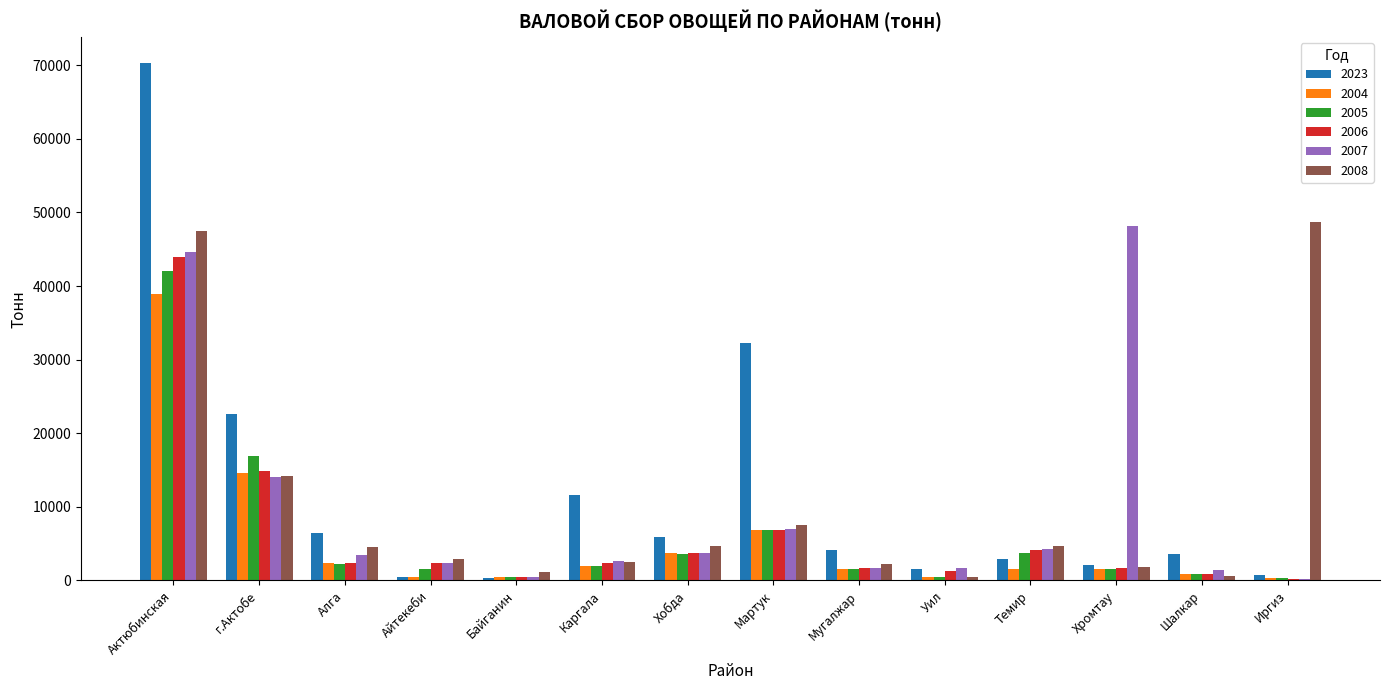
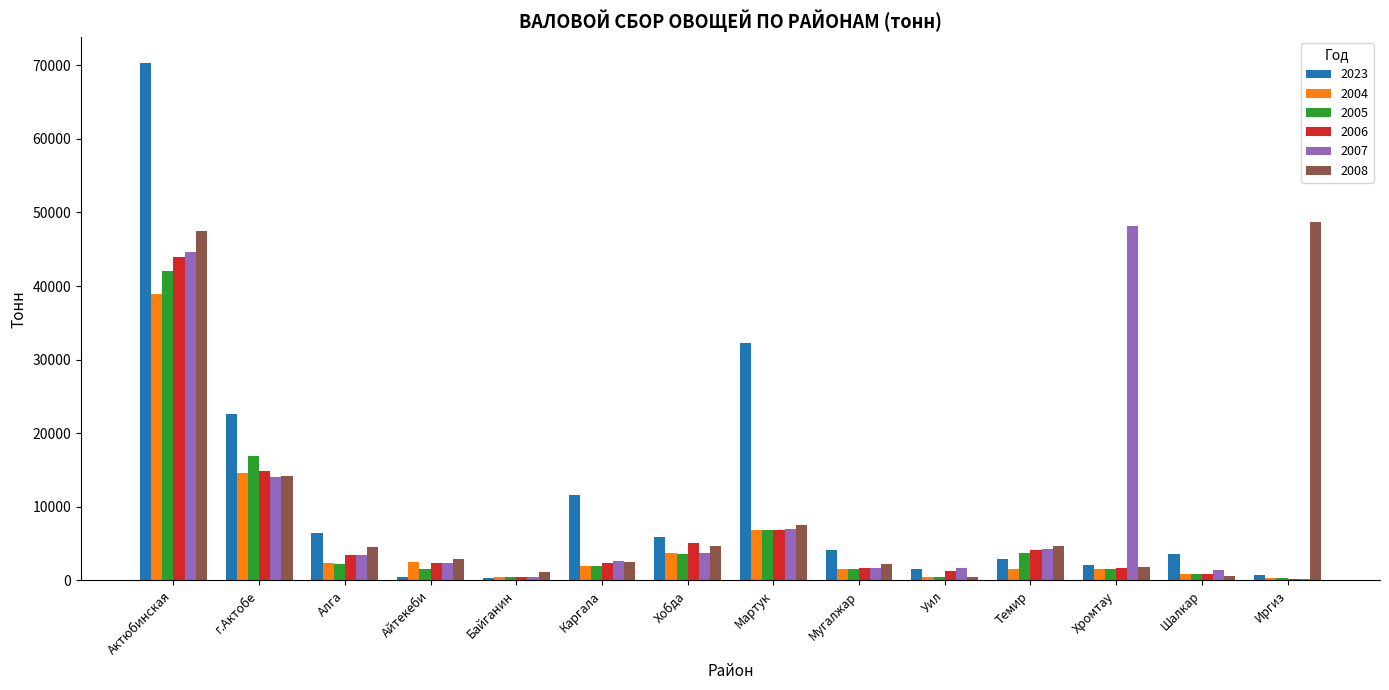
  {
    "2023": {
      "Актюбинская": 70000,
      "г.Актобе": 23000,
      "Алга": 6000,
      "Айтекеби": 0,
      "Каргала": 12000,
      "Хобда": 6000,
      "Мартук": 32000,
      "Мугалжар": 4000,
      "Уил": 2000,
      "Темир": 3000,
      "Хромтау": 2000,
      "Шалкар": 4000,
      "Иргиз": 1000
    },
    "2004": {
      "Актюбинская": 39000,
      "г.Актобе": 15000,
      "Алга": 2000,
-     "Айтекеби": 0,
+     "Айтекеби": 2000,
      "Байганин": 0,
      "Каргала": 2000,
      "Хобда": 4000,
      "Мартук": 7000,
      "Мугалжар": 2000,
      "Уил": 0,
      "Темир": 2000,
      "Хромтау": 2000,
      "Шалкар": 1000,
      "Иргиз": 0
    },
    "2005": {
      "Актюбинская": 42000,
      "г.Актобе": 17000,
      "Алга": 2000,
      "Айтекеби": 2000,
      "Байганин": 0,
      "Каргала": 2000,
      "Хобда": 4000,
      "Мартук": 7000,
      "Мугалжар": 2000,
      "Уил": 0,
      "Темир": 4000,
      "Хромтау": 2000,
      "Шалкар": 1000
    },
    "2006": {
      "Актюбинская": 44000,
      "г.Актобе": 15000,
-     "Алга": 2000,
+     "Алга": 4000,
      "Айтекеби": 2000,
      "Байганин": 0,
      "Каргала": 2000,
-     "Хобда": 4000,
+     "Хобда": 5000,
      "Мартук": 7000,
      "Мугалжар": 2000,
      "Уил": 1000,
      "Темир": 4000,
      "Хромтау": 2000,
      "Шалкар": 1000
    },
    "2007": {
      "Актюбинская": 45000,
      "г.Актобе": 14000,
      "Алга": 4000,
      "Айтекеби": 2000,
      "Байганин": 0,
      "Каргала": 3000,
      "Хобда": 4000,
      "Мартук": 7000,
      "Мугалжар": 2000,
      "Уил": 2000,
      "Темир": 4000,
      "Хромтау": 48000,
      "Шалкар": 1000
    },
    "2008": {
      "Актюбинская": 47000,
      "г.Актобе": 14000,
      "Алга": 5000,
      "Айтекеби": 3000,
      "Байганин": 1000,
      "Каргала": 3000,
      "Хобда": 5000,
      "Мартук": 8000,
      "Мугалжар": 2000,
      "Уил": 0,
      "Темир": 5000,
      "Хромтау": 2000,
      "Шалкар": 1000,
      "Иргиз": 49000
    }
  }
